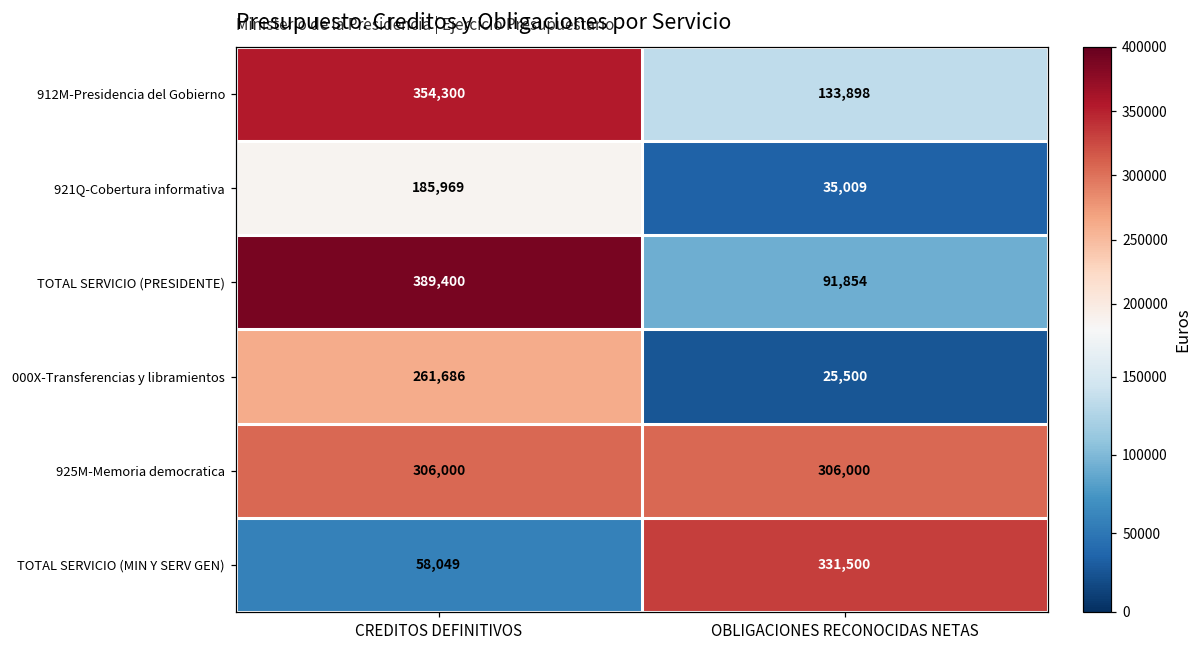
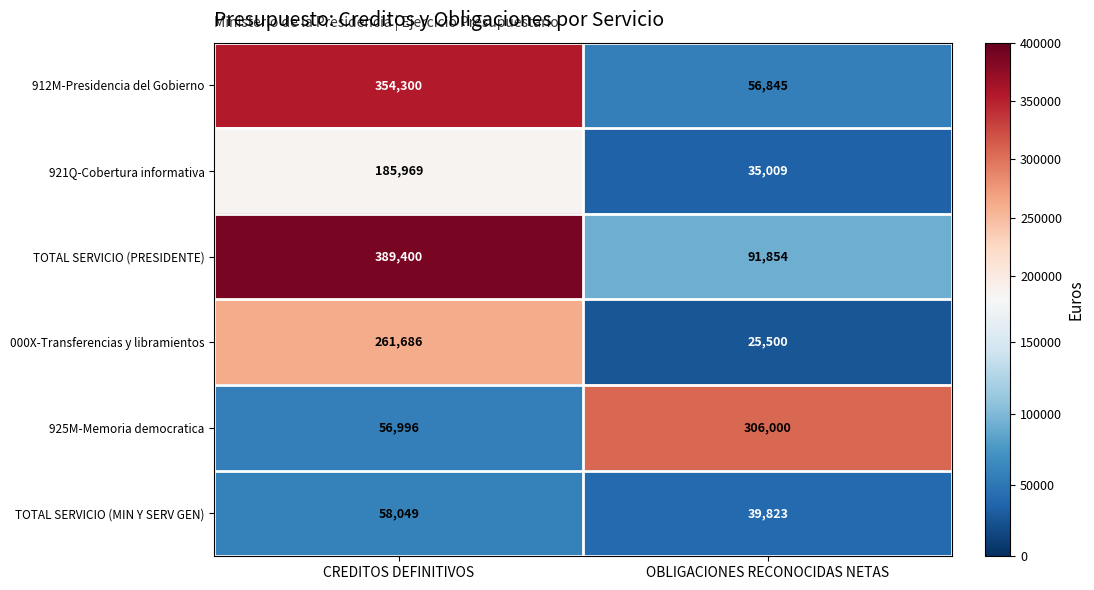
  {
    "912M-Presidencia del Gobierno": {
      "CREDITOS DEFINITIVOS": "354,300",
-     "OBLIGACIONES RECONOCIDAS NETAS": "133,898"
+     "OBLIGACIONES RECONOCIDAS NETAS": "56,845"
    },
    "921Q-Cobertura informativa": {
      "CREDITOS DEFINITIVOS": "185,969",
      "OBLIGACIONES RECONOCIDAS NETAS": "35,009"
    },
    "TOTAL SERVICIO (PRESIDENTE)": {
      "CREDITOS DEFINITIVOS": "389,400",
      "OBLIGACIONES RECONOCIDAS NETAS": "91,854"
    },
    "000X-Transferencias y libramientos": {
      "CREDITOS DEFINITIVOS": "261,686",
      "OBLIGACIONES RECONOCIDAS NETAS": "25,500"
    },
    "925M-Memoria democratica": {
-     "CREDITOS DEFINITIVOS": "306,000",
+     "CREDITOS DEFINITIVOS": "56,996",
      "OBLIGACIONES RECONOCIDAS NETAS": "306,000"
    },
    "TOTAL SERVICIO (MIN Y SERV GEN)": {
      "CREDITOS DEFINITIVOS": "58,049",
-     "OBLIGACIONES RECONOCIDAS NETAS": "331,500"
+     "OBLIGACIONES RECONOCIDAS NETAS": "39,823"
    }
  }
